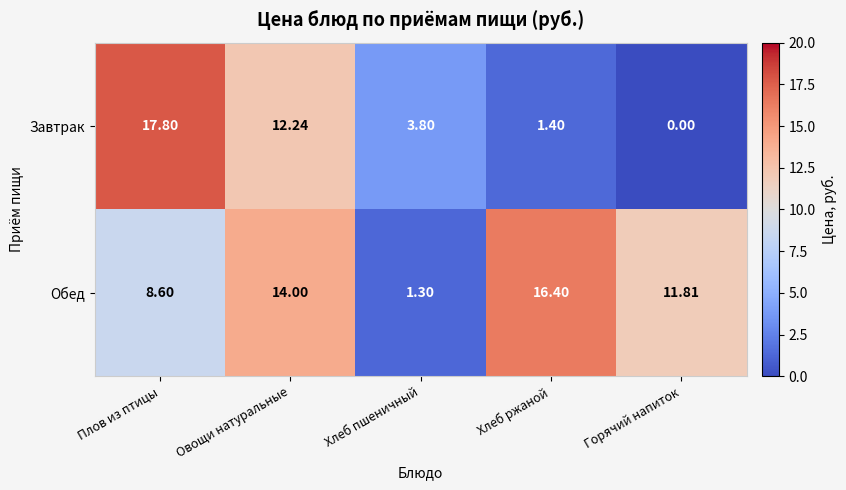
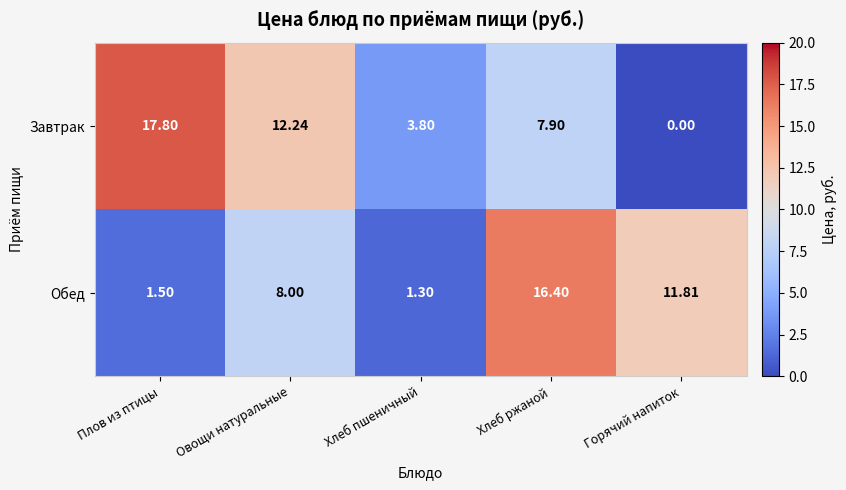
  {
    "Завтрак": {
      "Плов из птицы": 17.80,
      "Овощи натуральные": 12.24,
      "Хлеб пшеничный": 3.80,
-     "Хлеб ржаной": 1.40,
+     "Хлеб ржаной": 7.90,
      "Горячий напиток": 0.00
    },
    "Обед": {
-     "Плов из птицы": 8.60,
-     "Овощи натуральные": 14.00,
+     "Плов из птицы": 1.50,
+     "Овощи натуральные": 8.00,
      "Хлеб пшеничный": 1.30,
      "Хлеб ржаной": 16.40,
      "Горячий напиток": 11.81
    }
  }
